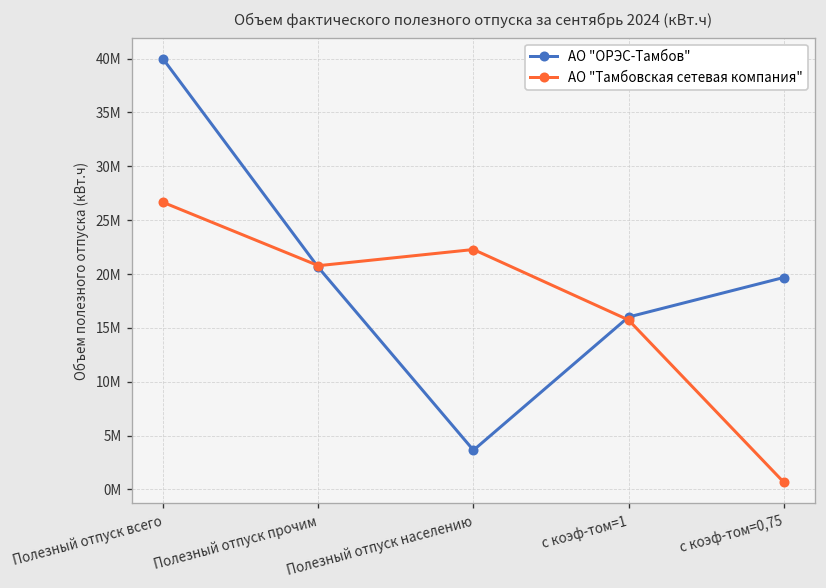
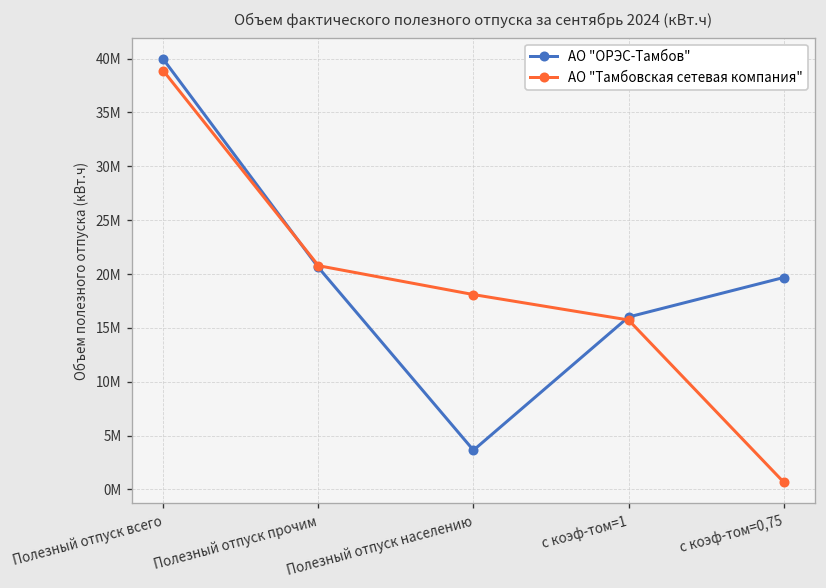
  {
    "АО \"ОРЭС-Тамбов\"": {
      "Полезный отпуск всего": 40000000,
      "Полезный отпуск населению": 4000000,
      "с коэф-том=0,75": 20000000
    },
    "АО \"Тамбовская сетевая компания\"": {
-     "Полезный отпуск всего": 27000000,
-     "Полезный отпуск населению": 22000000,
+     "Полезный отпуск всего": 39000000,
+     "Полезный отпуск населению": 18000000,
      "с коэф-том=0,75": 1000000
    }
  }
